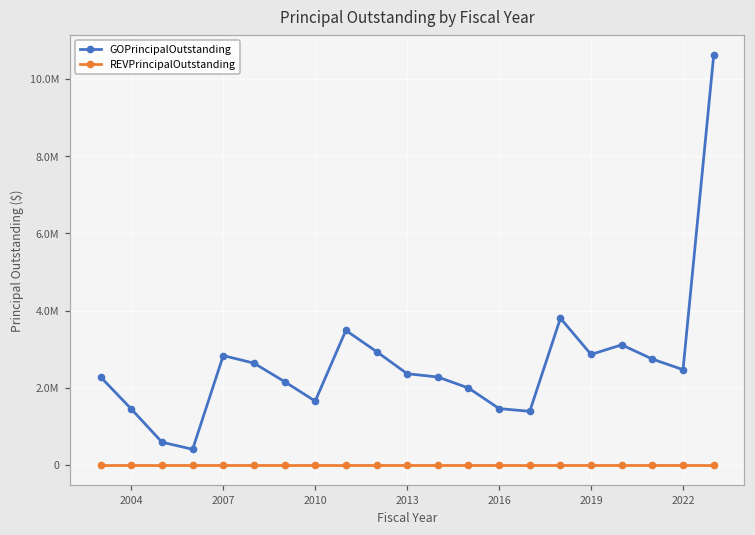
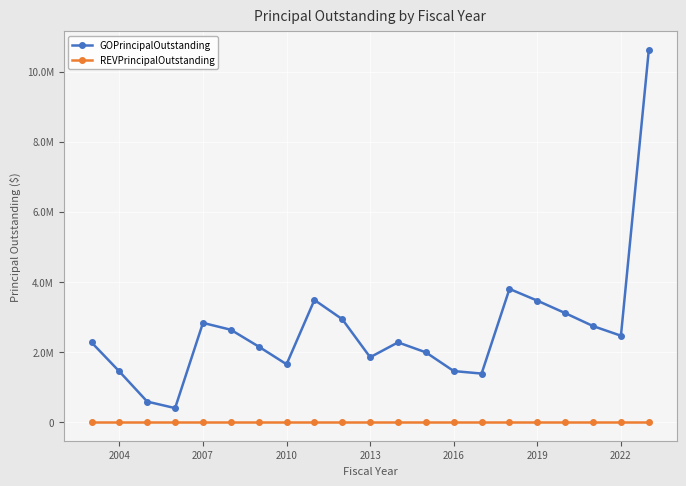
  {
    "GOPrincipalOutstanding": {
      "2004": 1400000,
      "2007": 2800000,
      "2010": 1700000,
-     "2013": 2400000,
+     "2013": 1900000,
      "2016": 1500000,
-     "2019": 2900000,
+     "2019": 3500000,
      "2022": 2500000
    },
    "REVPrincipalOutstanding": {
      "2004": 0,
      "2007": 0,
      "2010": 0,
      "2013": 0,
      "2016": 0,
      "2019": 0,
      "2022": 0
    }
  }
